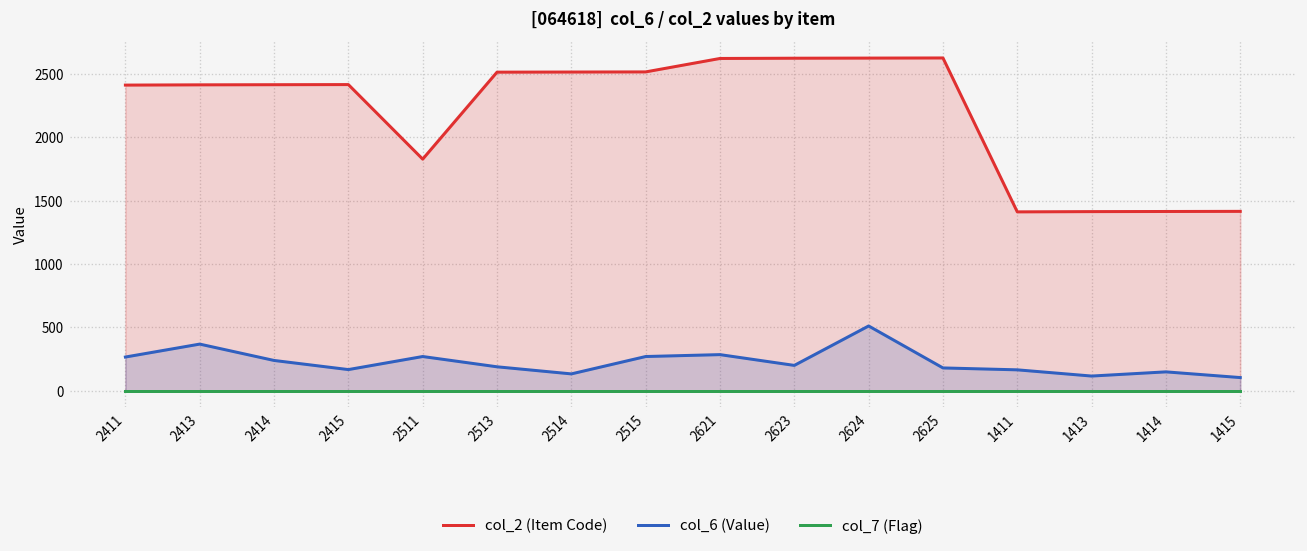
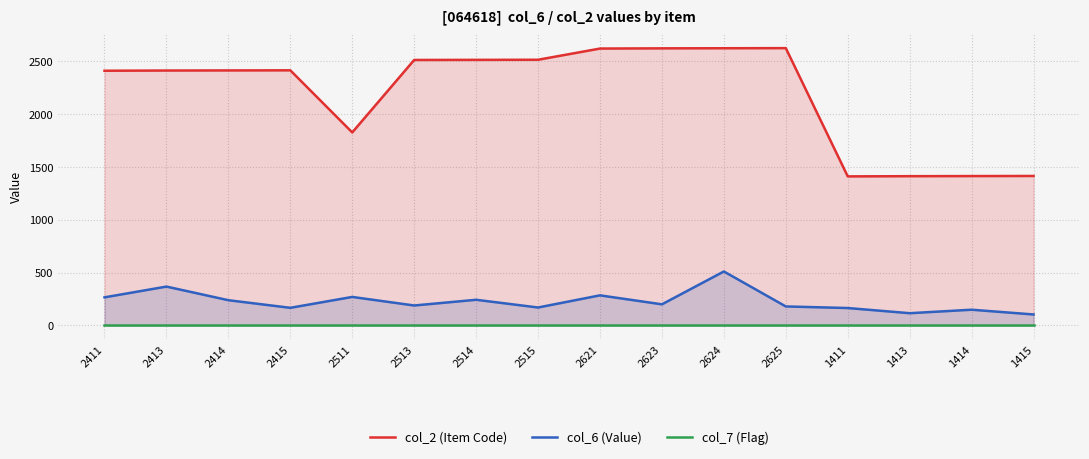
  {
    "col_2 (Item Code)": {
      "2411": 2410,
      "2413": 2410,
      "2414": 2410,
      "2415": 2420,
      "2511": 1830,
      "2513": 2510,
      "2514": 2510,
      "2515": 2520,
      "2621": 2620,
      "2623": 2620,
      "2624": 2620,
      "2625": 2630,
      "1411": 1410,
      "1413": 1410,
      "1414": 1410,
      "1415": 1420
    },
    "col_6 (Value)": {
      "2411": 270,
      "2413": 370,
      "2414": 240,
      "2415": 170,
      "2511": 270,
      "2513": 190,
-     "2514": 130,
-     "2515": 270,
+     "2514": 240,
+     "2515": 170,
      "2621": 290,
      "2623": 200,
      "2624": 510,
      "2625": 180,
      "1411": 170,
      "1413": 120,
      "1414": 150,
      "1415": 100
    },
    "col_7 (Flag)": {
      "2411": 0,
      "2413": 0,
      "2414": 0,
      "2415": 0,
      "2511": 0,
      "2513": 0,
      "2514": 0,
      "2515": 0,
      "2621": 0,
      "2623": 0,
      "2624": 0,
      "2625": 0,
      "1411": 0,
      "1413": 0,
      "1414": 0,
      "1415": 0
    }
  }
